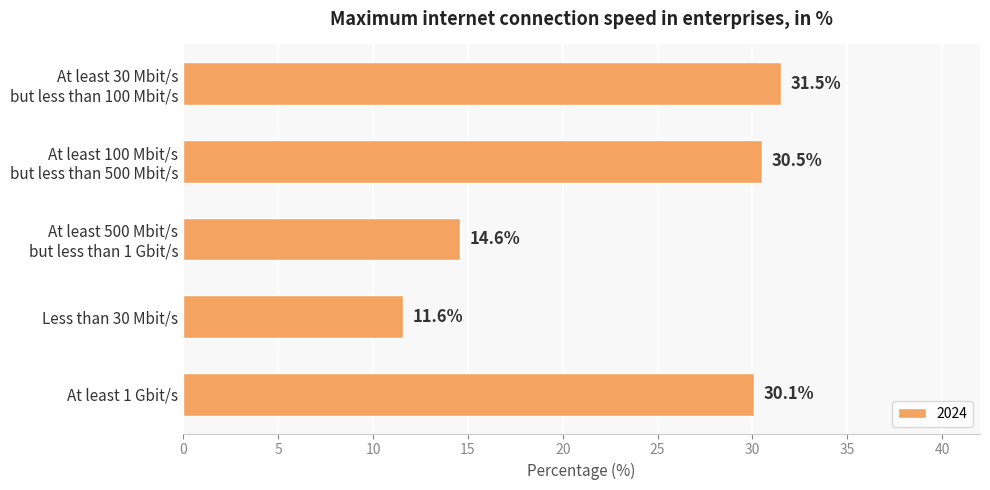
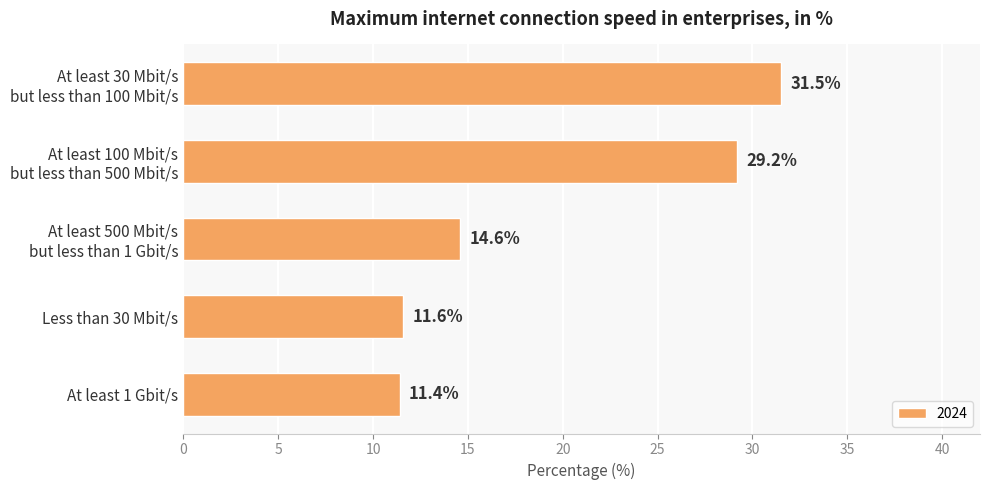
  {
    "At least 30 Mbit/s but less than 100 Mbit/s": "31.5%",
-   "At least 100 Mbit/s but less than 500 Mbit/s": "30.5%",
+   "At least 100 Mbit/s but less than 500 Mbit/s": "29.2%",
    "At least 500 Mbit/s but less than 1 Gbit/s": "14.6%",
    "Less than 30 Mbit/s": "11.6%",
-   "At least 1 Gbit/s": "30.1%"
+   "At least 1 Gbit/s": "11.4%"
  }
